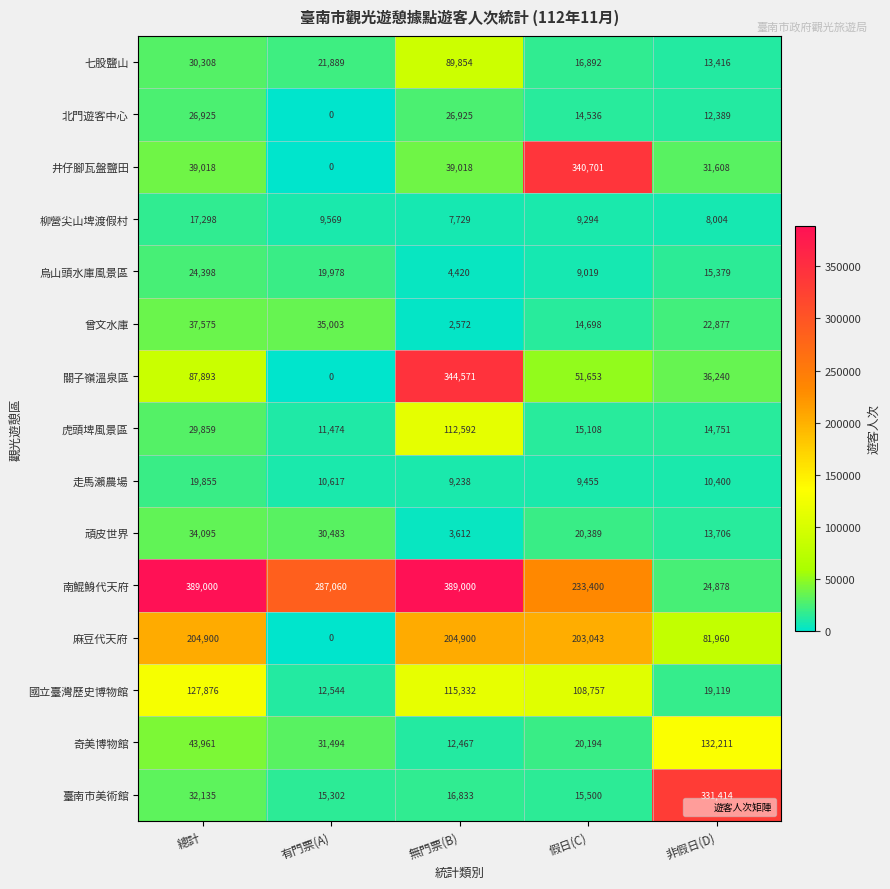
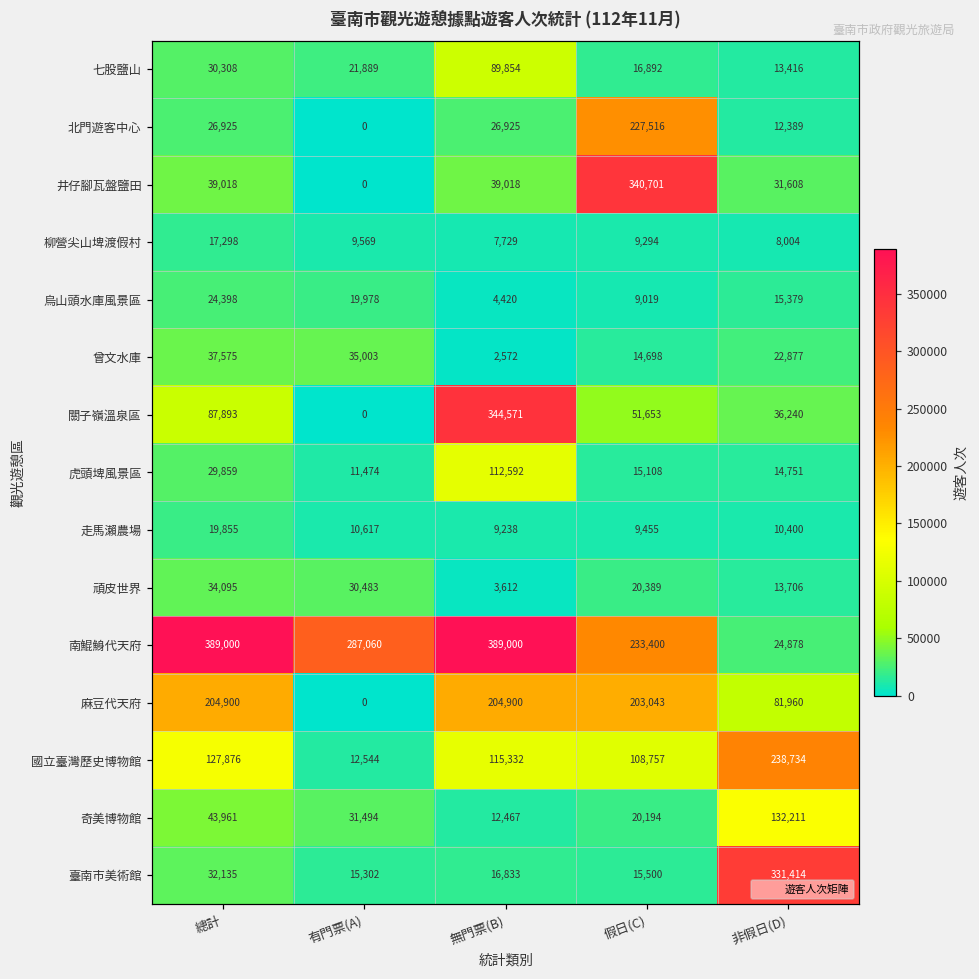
  {
    "七股鹽山": {
      "總計": "30,308",
      "有門票(A)": "21,889",
      "無門票(B)": "89,854",
      "假日(C)": "16,892",
      "非假日(D)": "13,416"
    },
    "北門遊客中心": {
      "總計": "26,925",
      "有門票(A)": "0",
      "無門票(B)": "26,925",
-     "假日(C)": "14,536",
+     "假日(C)": "227,516",
      "非假日(D)": "12,389"
    },
    "井仔腳瓦盤鹽田": {
      "總計": "39,018",
      "有門票(A)": "0",
      "無門票(B)": "39,018",
      "假日(C)": "340,701",
      "非假日(D)": "31,608"
    },
    "柳營尖山埤渡假村": {
      "總計": "17,298",
      "有門票(A)": "9,569",
      "無門票(B)": "7,729",
      "假日(C)": "9,294",
      "非假日(D)": "8,004"
    },
    "烏山頭水庫風景區": {
      "總計": "24,398",
      "有門票(A)": "19,978",
      "無門票(B)": "4,420",
      "假日(C)": "9,019",
      "非假日(D)": "15,379"
    },
    "曾文水庫": {
      "總計": "37,575",
      "有門票(A)": "35,003",
      "無門票(B)": "2,572",
      "假日(C)": "14,698",
      "非假日(D)": "22,877"
    },
    "關子嶺溫泉區": {
      "總計": "87,893",
      "有門票(A)": "0",
      "無門票(B)": "344,571",
      "假日(C)": "51,653",
      "非假日(D)": "36,240"
    },
    "虎頭埤風景區": {
      "總計": "29,859",
      "有門票(A)": "11,474",
      "無門票(B)": "112,592",
      "假日(C)": "15,108",
      "非假日(D)": "14,751"
    },
    "走馬瀨農場": {
      "總計": "19,855",
      "有門票(A)": "10,617",
      "無門票(B)": "9,238",
      "假日(C)": "9,455",
      "非假日(D)": "10,400"
    },
    "頑皮世界": {
      "總計": "34,095",
      "有門票(A)": "30,483",
      "無門票(B)": "3,612",
      "假日(C)": "20,389",
      "非假日(D)": "13,706"
    },
    "南鯤鯓代天府": {
      "總計": "389,000",
      "有門票(A)": "287,060",
      "無門票(B)": "389,000",
      "假日(C)": "233,400",
      "非假日(D)": "24,878"
    },
    "麻豆代天府": {
      "總計": "204,900",
      "有門票(A)": "0",
      "無門票(B)": "204,900",
      "假日(C)": "203,043",
      "非假日(D)": "81,960"
    },
    "國立臺灣歷史博物館": {
      "總計": "127,876",
      "有門票(A)": "12,544",
      "無門票(B)": "115,332",
      "假日(C)": "108,757",
-     "非假日(D)": "19,119"
+     "非假日(D)": "238,734"
    },
    "奇美博物館": {
      "總計": "43,961",
      "有門票(A)": "31,494",
      "無門票(B)": "12,467",
      "假日(C)": "20,194",
      "非假日(D)": "132,211"
    },
    "臺南市美術館": {
      "總計": "32,135",
      "有門票(A)": "15,302",
      "無門票(B)": "16,833",
      "假日(C)": "15,500"
    }
  }
